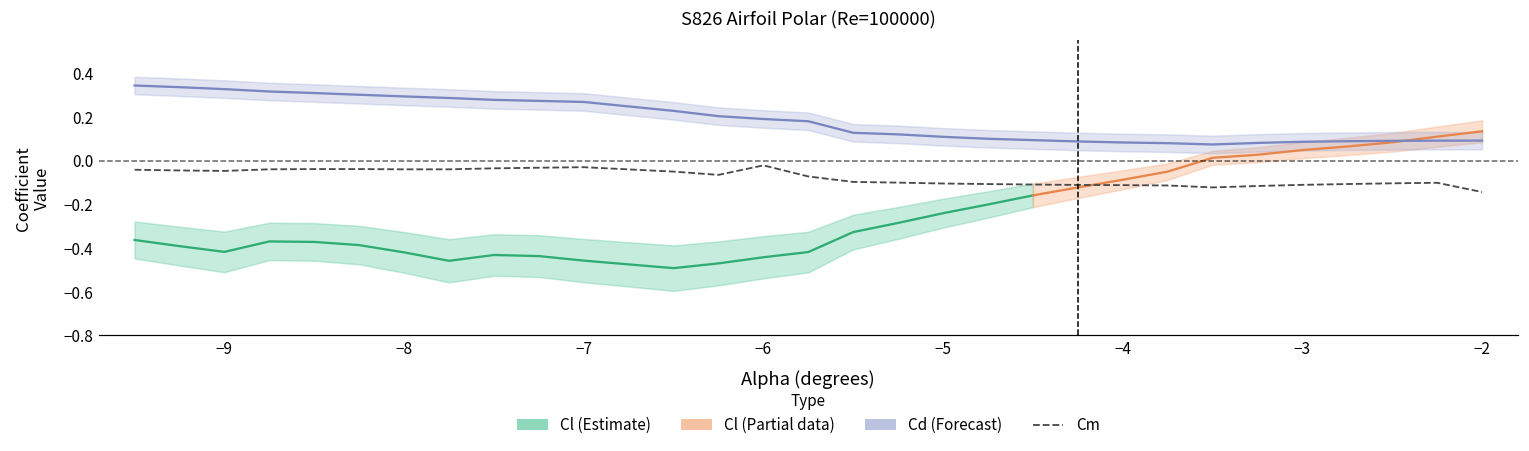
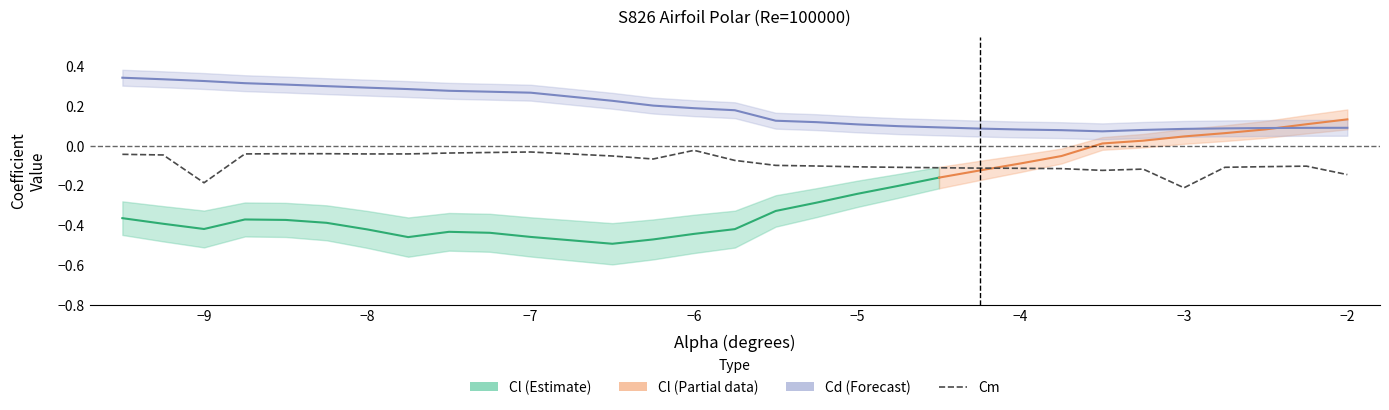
  {
    "Cm": {
-     "−9": -0.05,
+     "−9": -0.19,
      "−8": -0.04,
      "−7": -0.03,
      "−6": -0.02,
      "−5": -0.11,
      "−4": -0.11,
-     "−3": -0.11,
+     "−3": -0.21,
      "−2": -0.14
    }
  }
